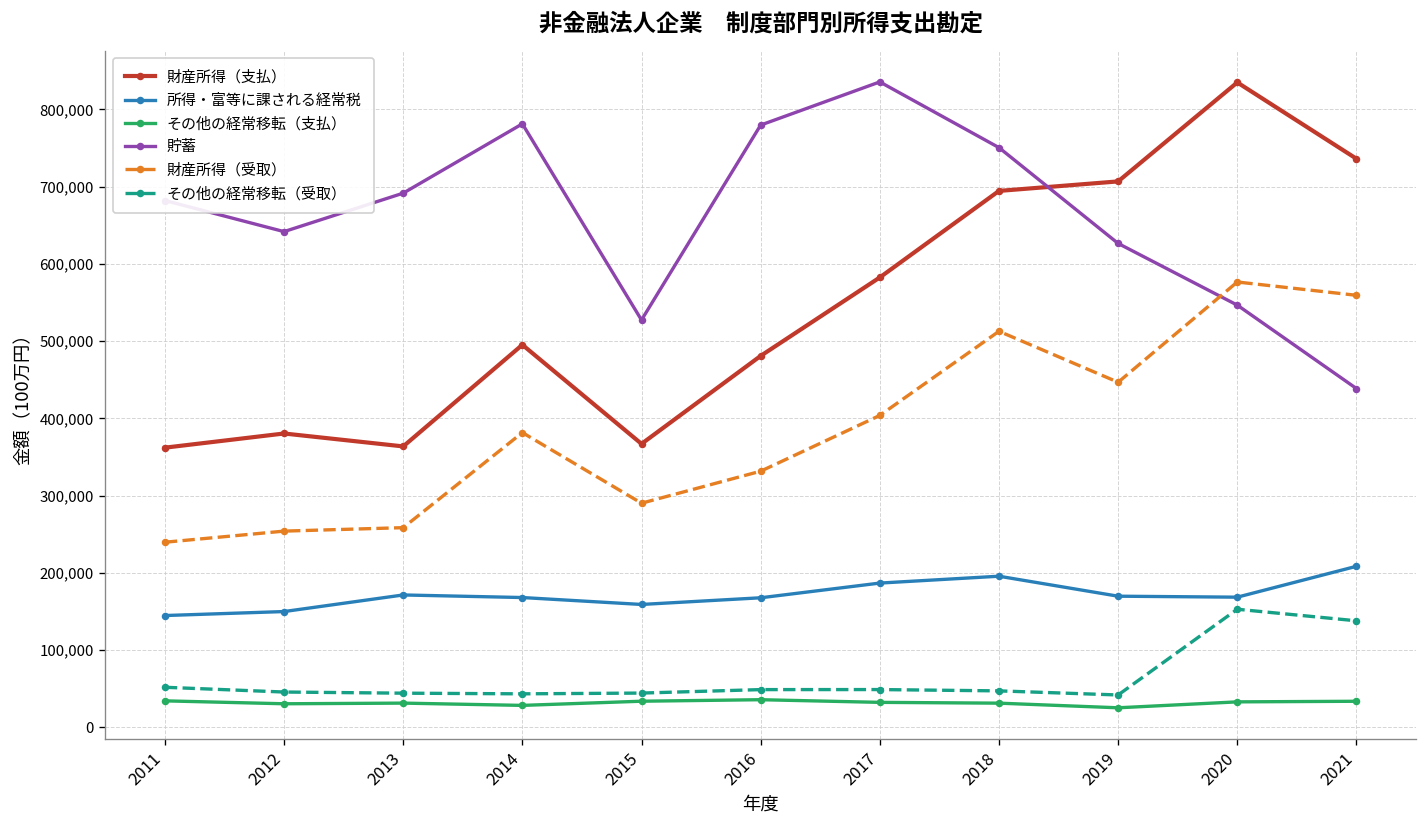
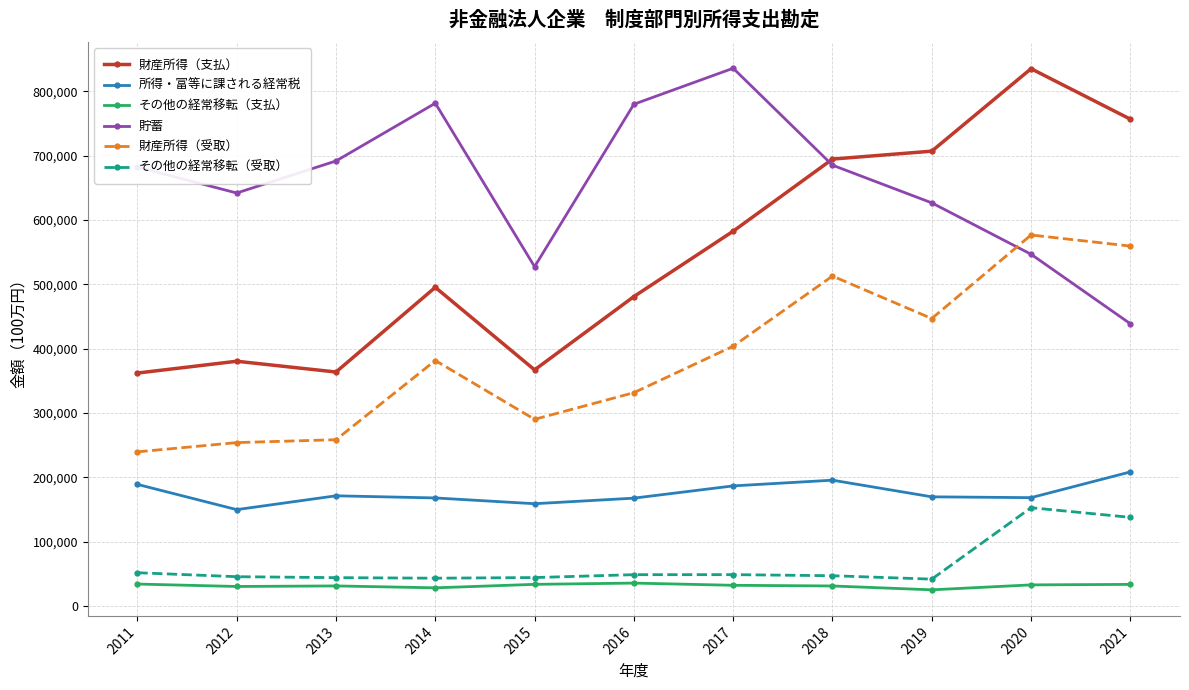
  {
    "財産所得（支払）": {
      "2011": "360,000",
      "2012": "380,000",
      "2013": "360,000",
      "2014": "500,000",
      "2015": "370,000",
      "2016": "480,000",
      "2017": "580,000",
      "2018": "690,000",
      "2019": "710,000",
      "2020": "840,000",
-     "2021": "740,000"
+     "2021": "760,000"
    },
    "所得・富等に課される経常税": {
-     "2011": "140,000",
+     "2011": "190,000",
      "2012": "150,000",
      "2013": "170,000",
      "2014": "170,000",
      "2015": "160,000",
      "2016": "170,000",
      "2017": "190,000",
      "2018": "200,000",
      "2019": "170,000",
      "2020": "170,000",
      "2021": "210,000"
    },
    "貯蓄": {
      "2012": "640,000",
      "2013": "690,000",
      "2014": "780,000",
      "2015": "530,000",
      "2016": "780,000",
      "2017": "840,000",
-     "2018": "750,000",
+     "2018": "690,000",
      "2019": "630,000",
      "2020": "550,000",
      "2021": "440,000"
    },
    "財産所得（受取）": {
      "2011": "240,000",
      "2012": "250,000",
      "2013": "260,000",
      "2014": "380,000",
      "2015": "290,000",
      "2016": "330,000",
      "2017": "400,000",
      "2018": "510,000",
      "2019": "450,000",
      "2020": "580,000",
      "2021": "560,000"
    }
  }
